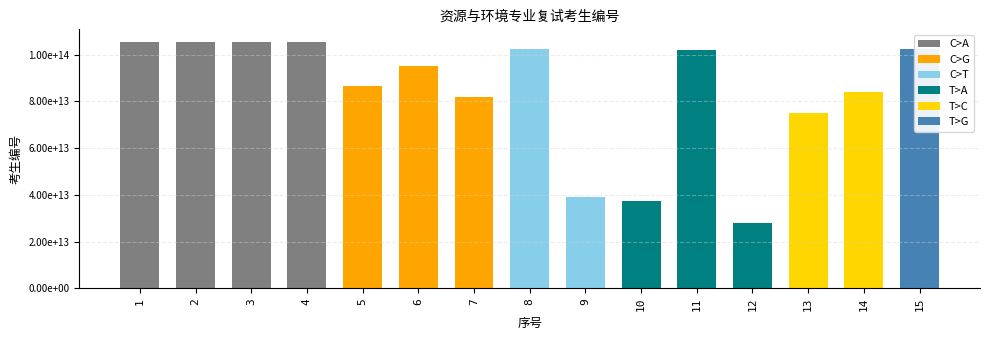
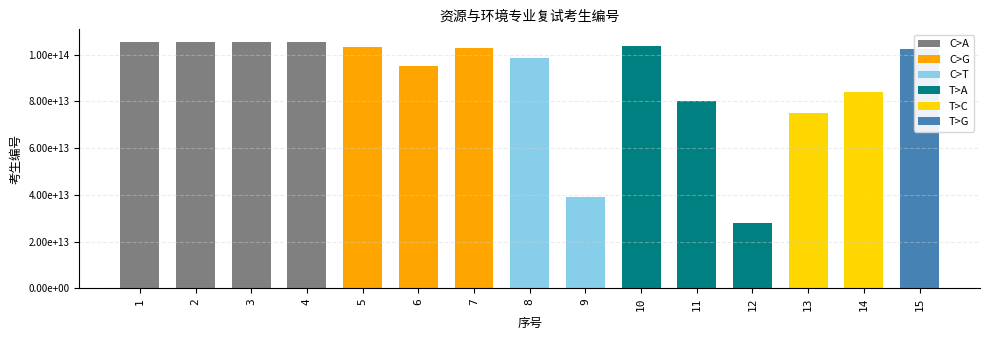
  {
    "1": 106000000000000,
    "2": 106000000000000,
    "3": 106000000000000,
    "4": 106000000000000,
-   "5": 87000000000000,
+   "5": 103000000000000,
    "6": 95000000000000,
-   "7": 82000000000000,
-   "8": 102000000000000,
+   "7": 103000000000000,
+   "8": 98000000000000,
    "9": 39000000000000,
-   "10": 37000000000000,
-   "11": 102000000000000,
+   "10": 104000000000000,
+   "11": 80000000000000,
    "12": 28000000000000,
    "13": 75000000000000,
    "14": 84000000000000
  }
